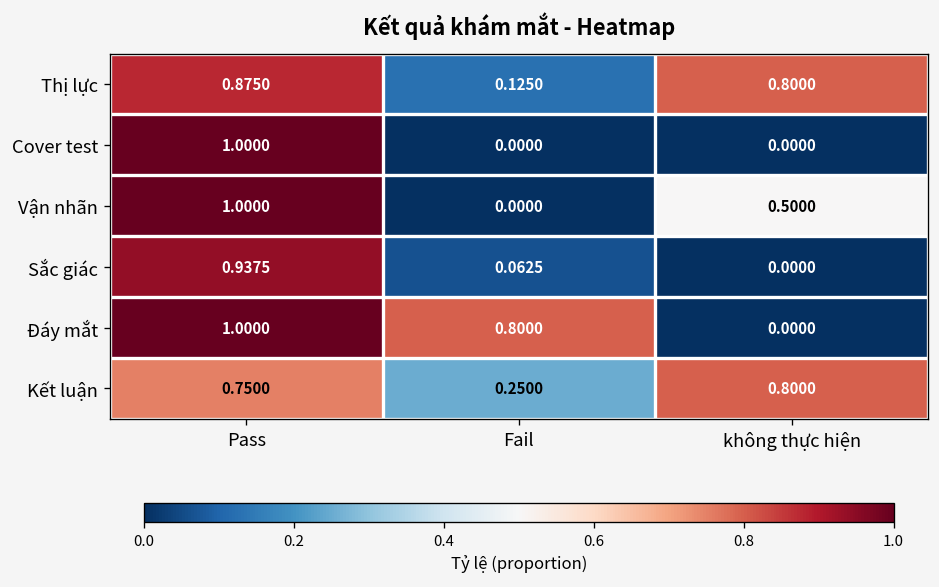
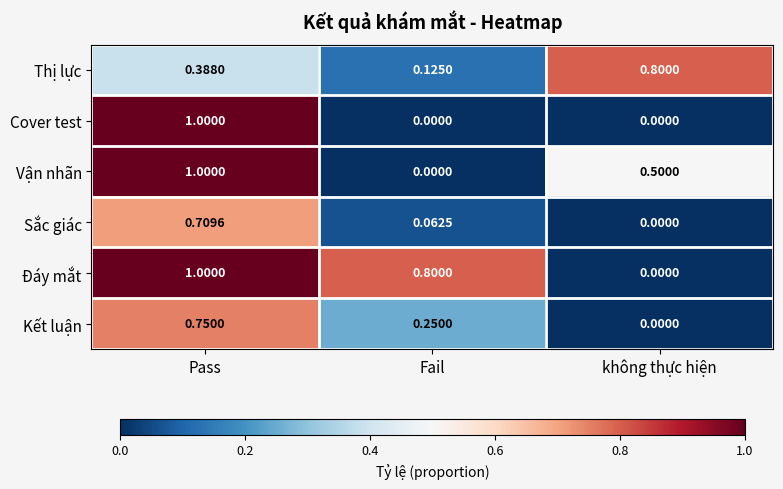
  {
    "Thị lực": {
-     "Pass": 0.8750,
+     "Pass": 0.3880,
      "Fail": 0.1250,
      "không thực hiện": 0.8000
    },
    "Cover test": {
      "Pass": 1.0000,
      "Fail": 0.0000,
      "không thực hiện": 0.0000
    },
    "Vận nhãn": {
      "Pass": 1.0000,
      "Fail": 0.0000,
      "không thực hiện": 0.5000
    },
    "Sắc giác": {
-     "Pass": 0.9375,
+     "Pass": 0.7096,
      "Fail": 0.0625,
      "không thực hiện": 0.0000
    },
    "Đáy mắt": {
      "Pass": 1.0000,
      "Fail": 0.8000,
      "không thực hiện": 0.0000
    },
    "Kết luận": {
      "Pass": 0.7500,
      "Fail": 0.2500,
-     "không thực hiện": 0.8000
+     "không thực hiện": 0.0000
    }
  }
